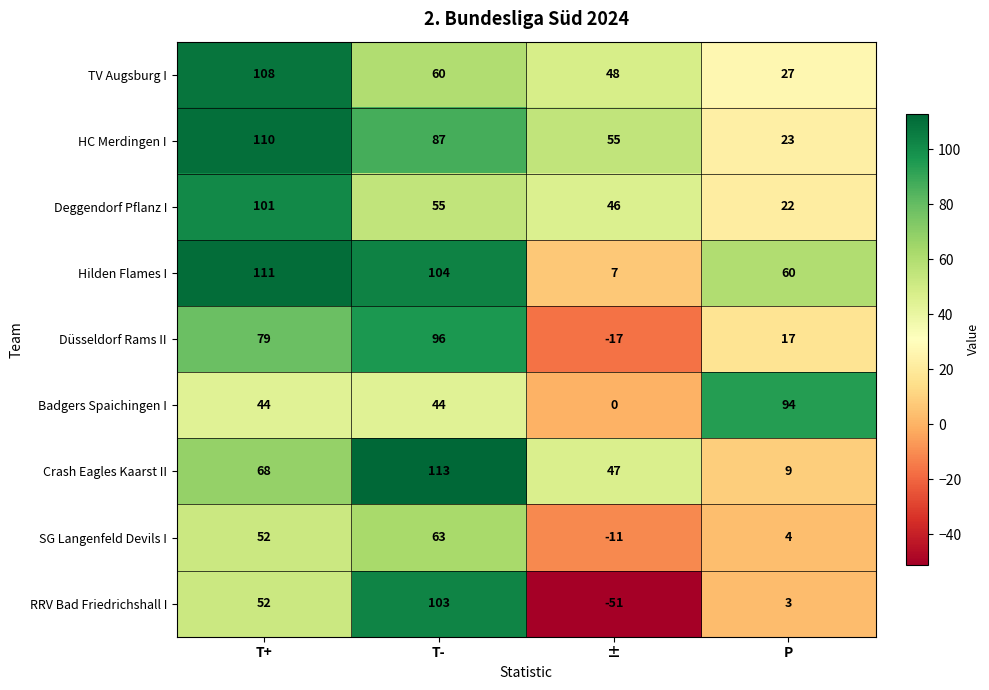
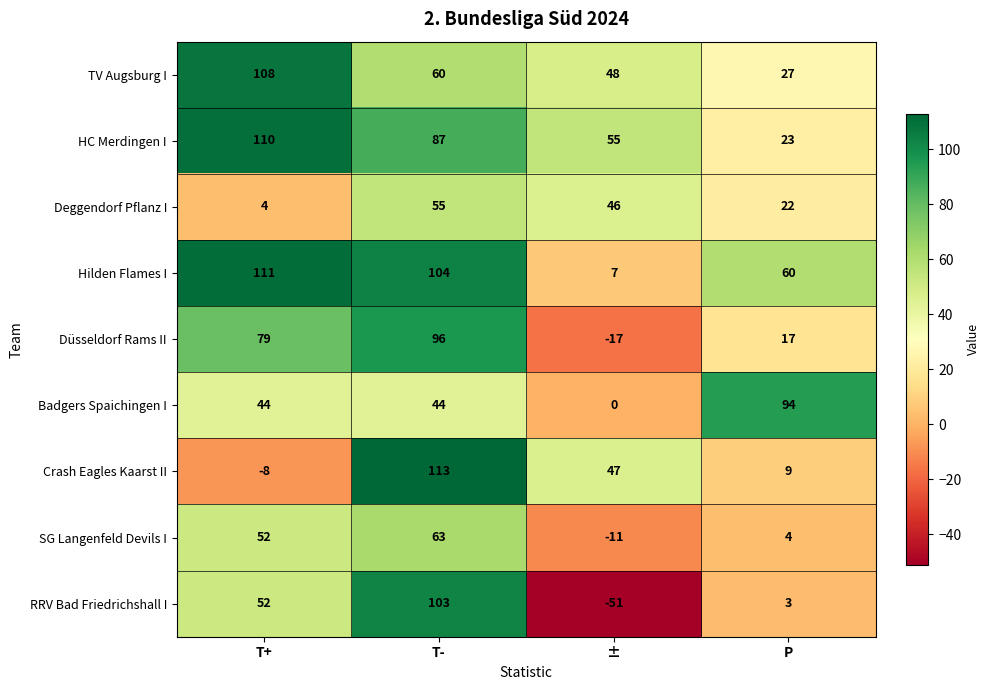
  {
    "TV Augsburg I": {
      "T+": 108,
      "T-": 60,
      "±": 48,
      "P": 27
    },
    "HC Merdingen I": {
      "T+": 110,
      "T-": 87,
      "±": 55,
      "P": 23
    },
    "Deggendorf Pflanz I": {
-     "T+": 101,
+     "T+": 4,
      "T-": 55,
      "±": 46,
      "P": 22
    },
    "Hilden Flames I": {
      "T+": 111,
      "T-": 104,
      "±": 7,
      "P": 60
    },
    "Düsseldorf Rams II": {
      "T+": 79,
      "T-": 96,
      "±": -17,
      "P": 17
    },
    "Badgers Spaichingen I": {
      "T+": 44,
      "T-": 44,
      "±": 0,
      "P": 94
    },
    "Crash Eagles Kaarst II": {
-     "T+": 68,
+     "T+": -8,
      "T-": 113,
      "±": 47,
      "P": 9
    },
    "SG Langenfeld Devils I": {
      "T+": 52,
      "T-": 63,
      "±": -11,
      "P": 4
    },
    "RRV Bad Friedrichshall I": {
      "T+": 52,
      "T-": 103,
      "±": -51,
      "P": 3
    }
  }
